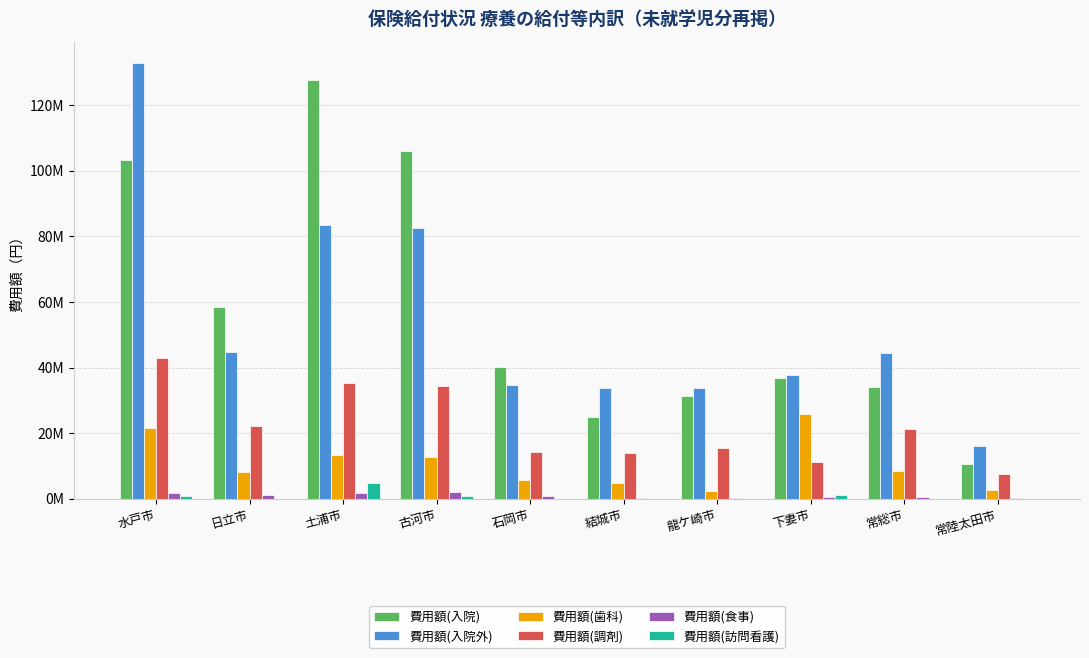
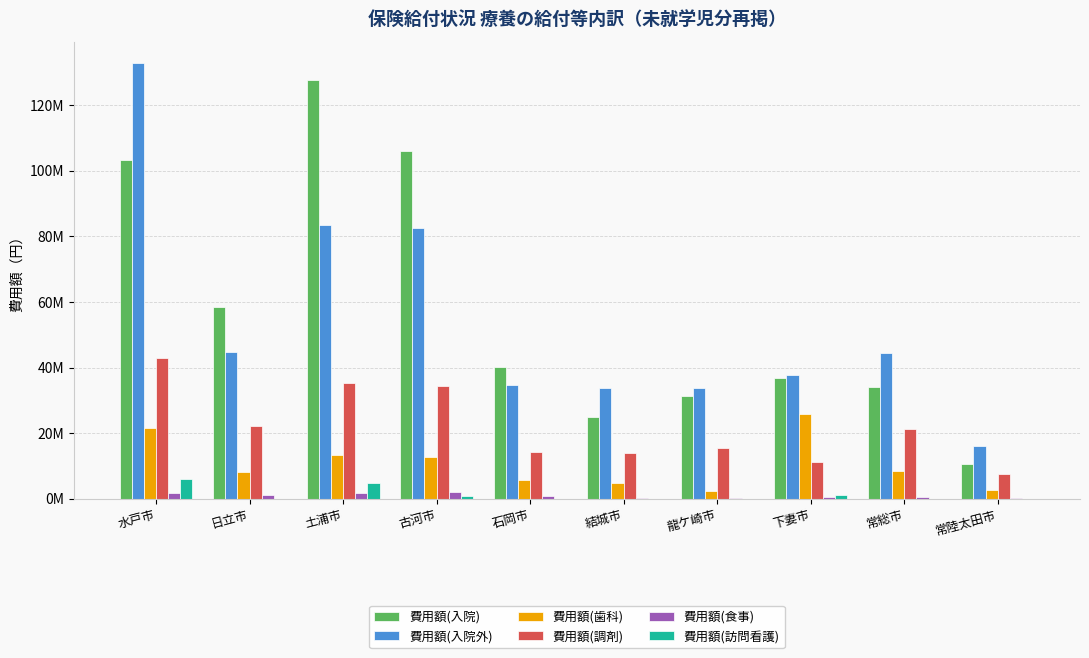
  {
    "費用額(入院)": {
      "水戸市": 103000000,
      "日立市": 58000000,
      "土浦市": 128000000,
      "古河市": 106000000,
      "石岡市": 40000000,
      "結城市": 25000000,
      "龍ケ崎市": 31000000,
      "下妻市": 37000000,
      "常総市": 34000000,
      "常陸太田市": 11000000
    },
    "費用額(入院外)": {
      "水戸市": 133000000,
      "日立市": 45000000,
      "土浦市": 84000000,
      "古河市": 82000000,
      "石岡市": 35000000,
      "結城市": 34000000,
      "龍ケ崎市": 34000000,
      "下妻市": 38000000,
      "常総市": 45000000,
      "常陸太田市": 16000000
    },
    "費用額(歯科)": {
      "水戸市": 22000000,
      "日立市": 8000000,
      "土浦市": 13000000,
      "古河市": 13000000,
      "石岡市": 6000000,
      "結城市": 5000000,
      "龍ケ崎市": 2000000,
      "下妻市": 26000000,
      "常総市": 9000000,
      "常陸太田市": 3000000
    },
    "費用額(調剤)": {
      "水戸市": 43000000,
      "日立市": 22000000,
      "土浦市": 35000000,
      "古河市": 34000000,
      "石岡市": 14000000,
      "結城市": 14000000,
      "龍ケ崎市": 16000000,
      "下妻市": 11000000,
      "常総市": 21000000,
      "常陸太田市": 7000000
    },
    "費用額(食事)": {
      "水戸市": 2000000,
      "日立市": 1000000,
      "土浦市": 2000000,
      "古河市": 2000000,
      "石岡市": 1000000
    },
    "費用額(訪問看護)": {
-     "水戸市": 1000000,
+     "水戸市": 6000000,
      "日立市": 0,
      "土浦市": 5000000,
      "古河市": 1000000,
      "石岡市": 0,
      "龍ケ崎市": 0,
      "下妻市": 1000000,
      "常総市": 0,
      "常陸太田市": 0
    }
  }
